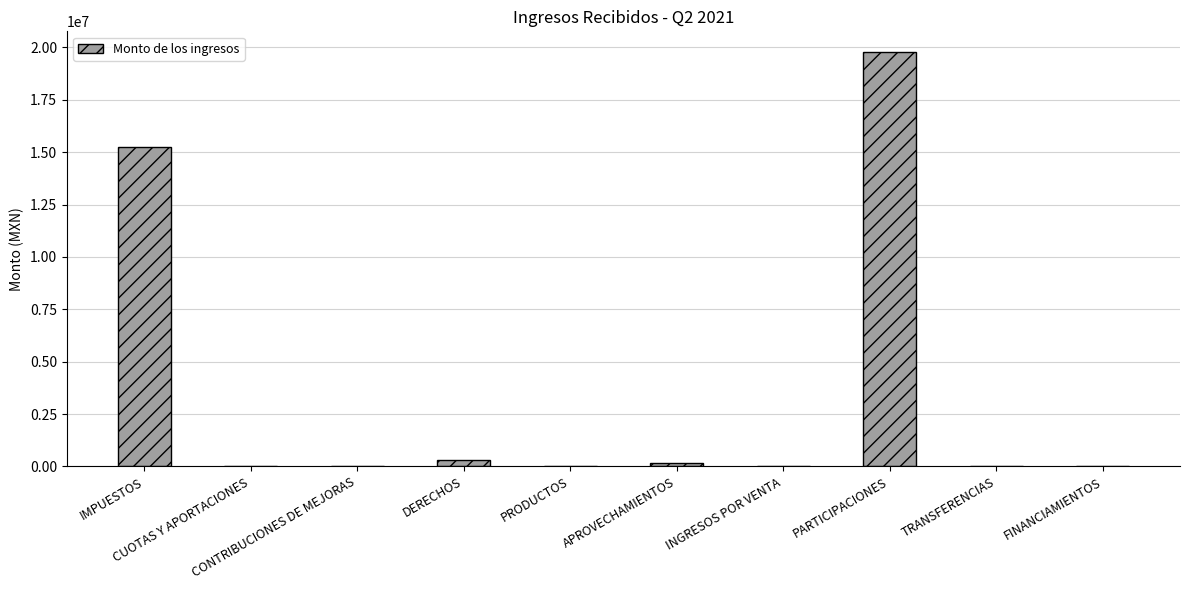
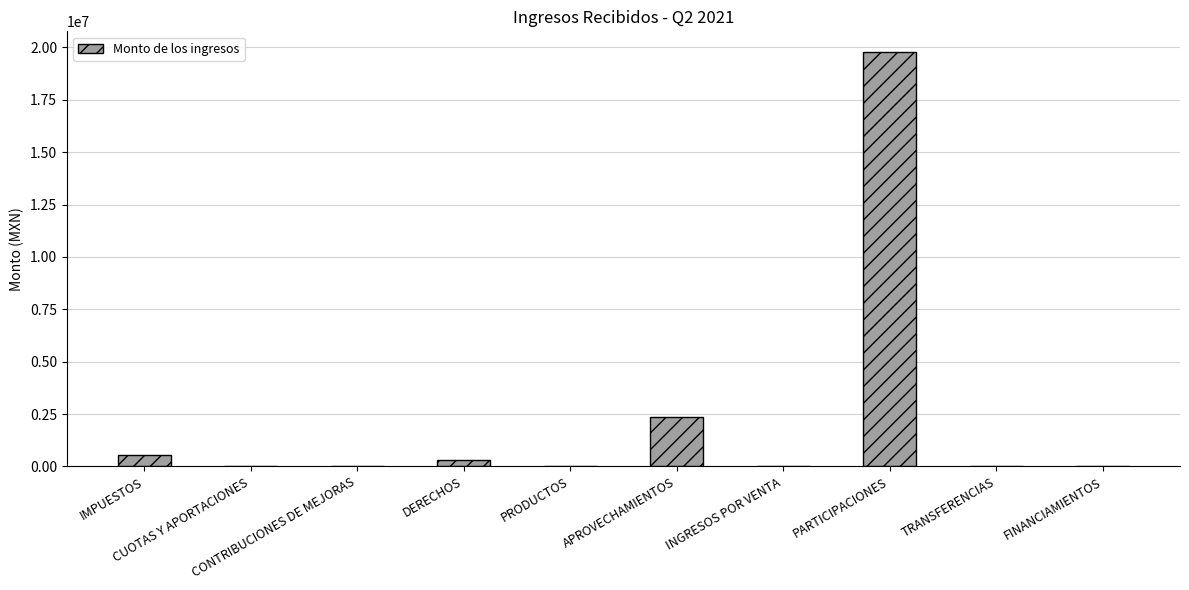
  {
-   "IMPUESTOS": 15300000,
+   "IMPUESTOS": 500000,
    "CUOTAS Y APORTACIONES": 0,
    "CONTRIBUCIONES DE MEJORAS": 0,
    "DERECHOS": 300000,
    "PRODUCTOS": 0,
-   "APROVECHAMIENTOS": 100000,
+   "APROVECHAMIENTOS": 2400000,
    "INGRESOS POR VENTA": 0,
    "PARTICIPACIONES": 19800000,
    "TRANSFERENCIAS": 0,
    "FINANCIAMIENTOS": 0
  }
